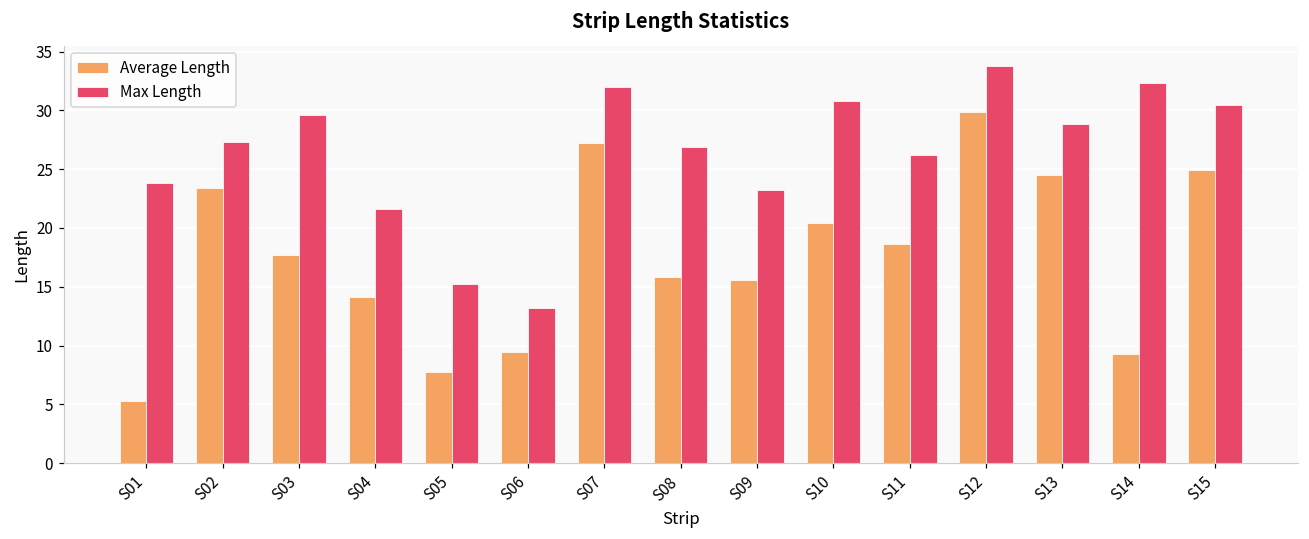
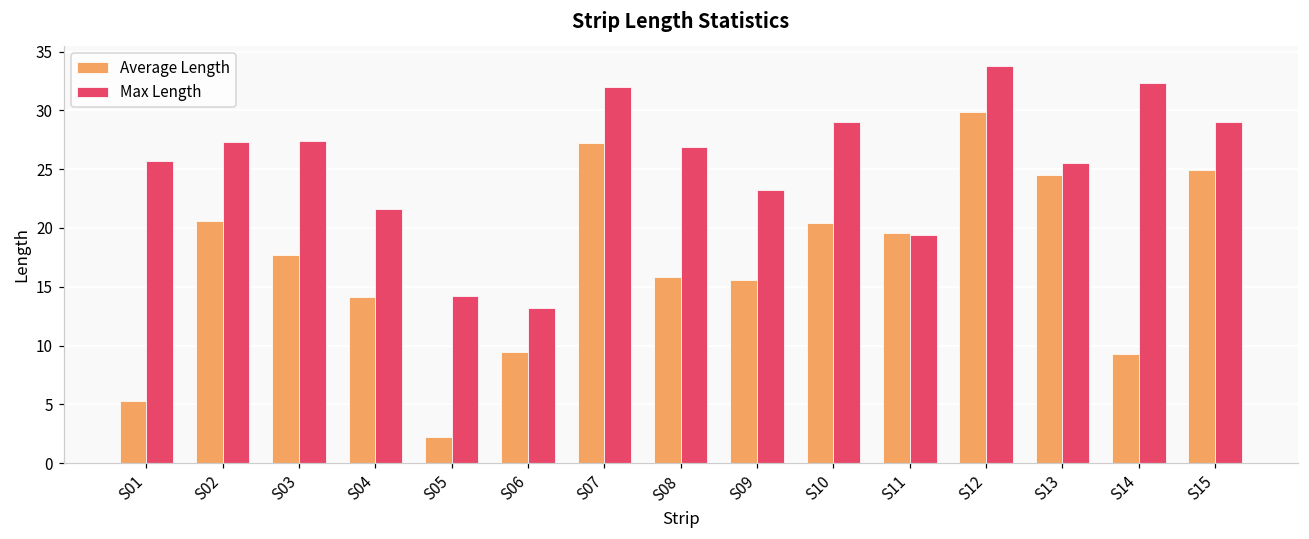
  {
    "Average Length": {
      "S01": 5.3,
-     "S02": 23.4,
+     "S02": 20.6,
      "S03": 17.7,
      "S04": 14.1,
-     "S05": 7.7,
+     "S05": 2.2,
      "S06": 9.5,
      "S07": 27.2,
      "S08": 15.8,
      "S09": 15.6,
      "S10": 20.4,
-     "S11": 18.7,
+     "S11": 19.6,
      "S12": 29.9,
      "S13": 24.5,
      "S14": 9.3,
      "S15": 24.9
    },
    "Max Length": {
-     "S01": 23.8,
+     "S01": 25.7,
      "S02": 27.3,
-     "S03": 29.6,
+     "S03": 27.4,
      "S04": 21.6,
-     "S05": 15.2,
+     "S05": 14.2,
      "S06": 13.2,
      "S07": 32.0,
      "S08": 26.9,
      "S09": 23.2,
-     "S10": 30.8,
-     "S11": 26.2,
+     "S10": 29.0,
+     "S11": 19.4,
      "S12": 33.8,
-     "S13": 28.8,
+     "S13": 25.5,
      "S14": 32.3,
-     "S15": 30.5
+     "S15": 29.0
    }
  }
